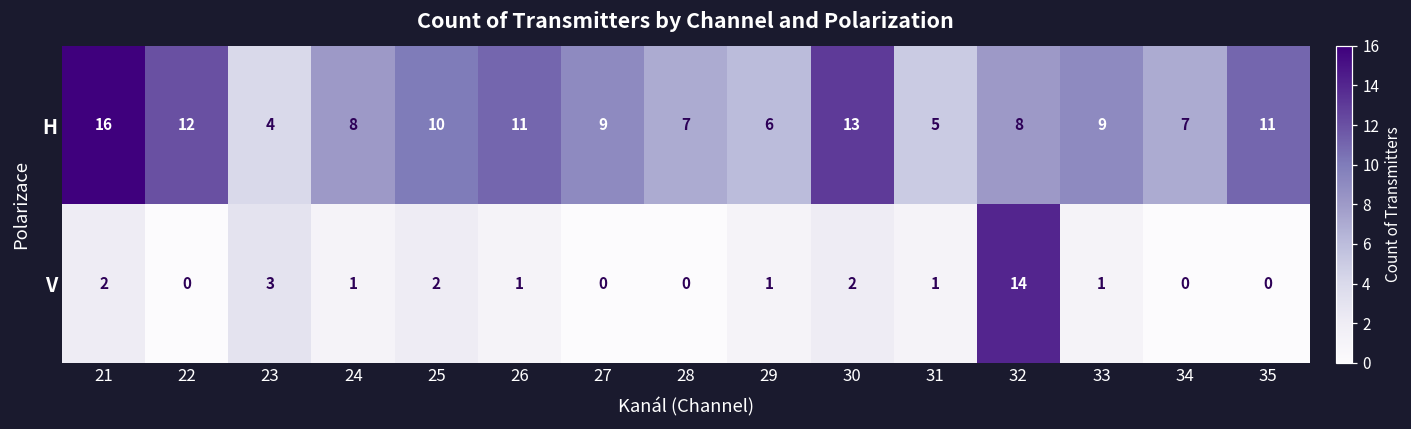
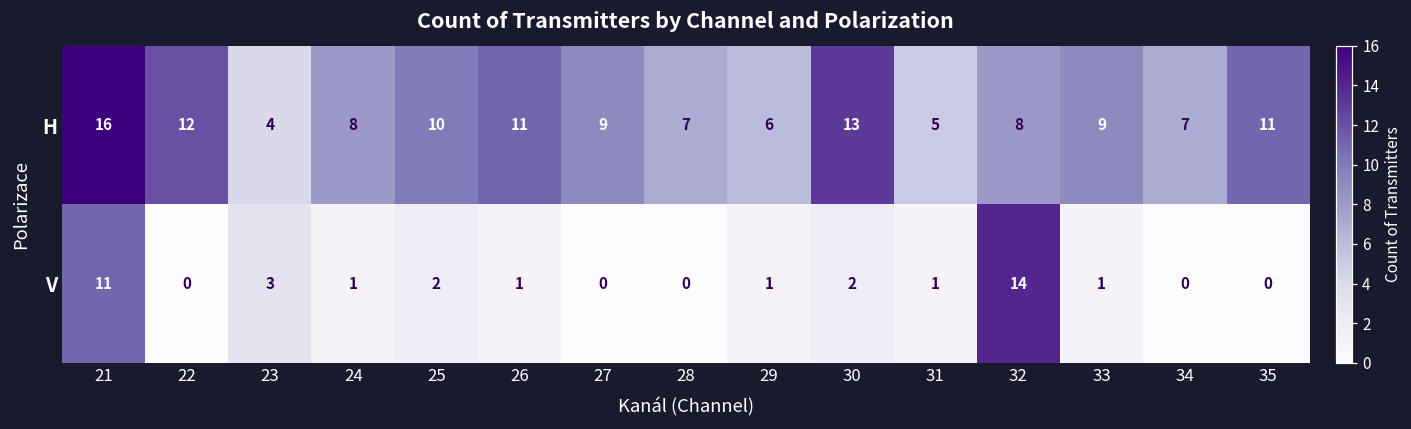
  {
    "H": {
      "21": 16,
      "22": 12,
      "23": 4,
      "24": 8,
      "25": 10,
      "26": 11,
      "27": 9,
      "28": 7,
      "29": 6,
      "30": 13,
      "31": 5,
      "32": 8,
      "33": 9,
      "34": 7,
      "35": 11
    },
    "V": {
-     "21": 2,
+     "21": 11,
      "22": 0,
      "23": 3,
      "24": 1,
      "25": 2,
      "26": 1,
      "27": 0,
      "28": 0,
      "29": 1,
      "30": 2,
      "31": 1,
      "32": 14,
      "33": 1,
      "34": 0,
      "35": 0
    }
  }
